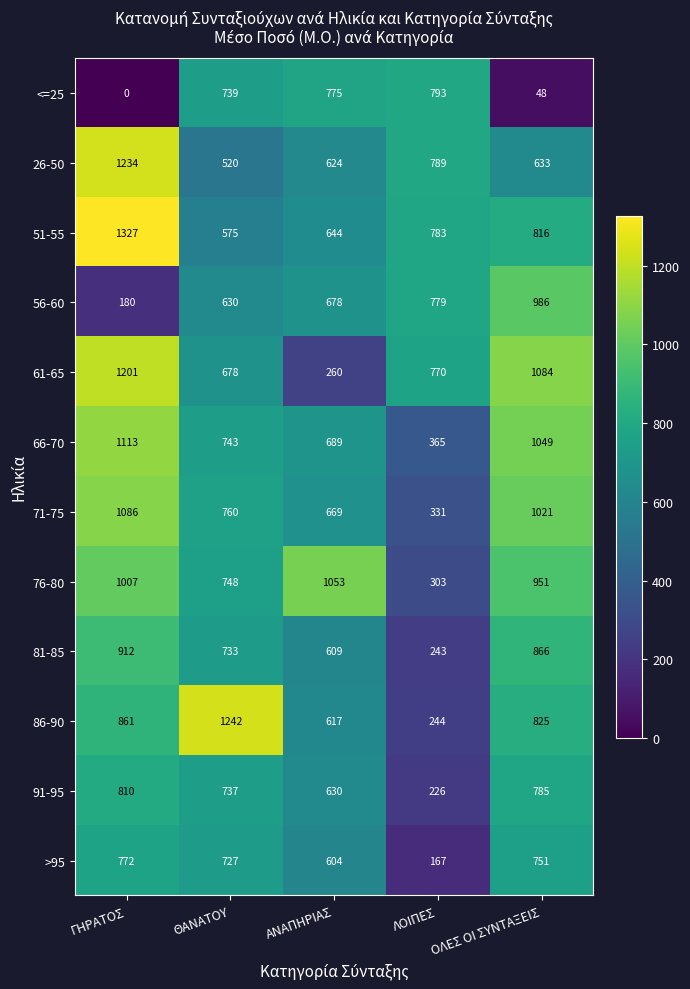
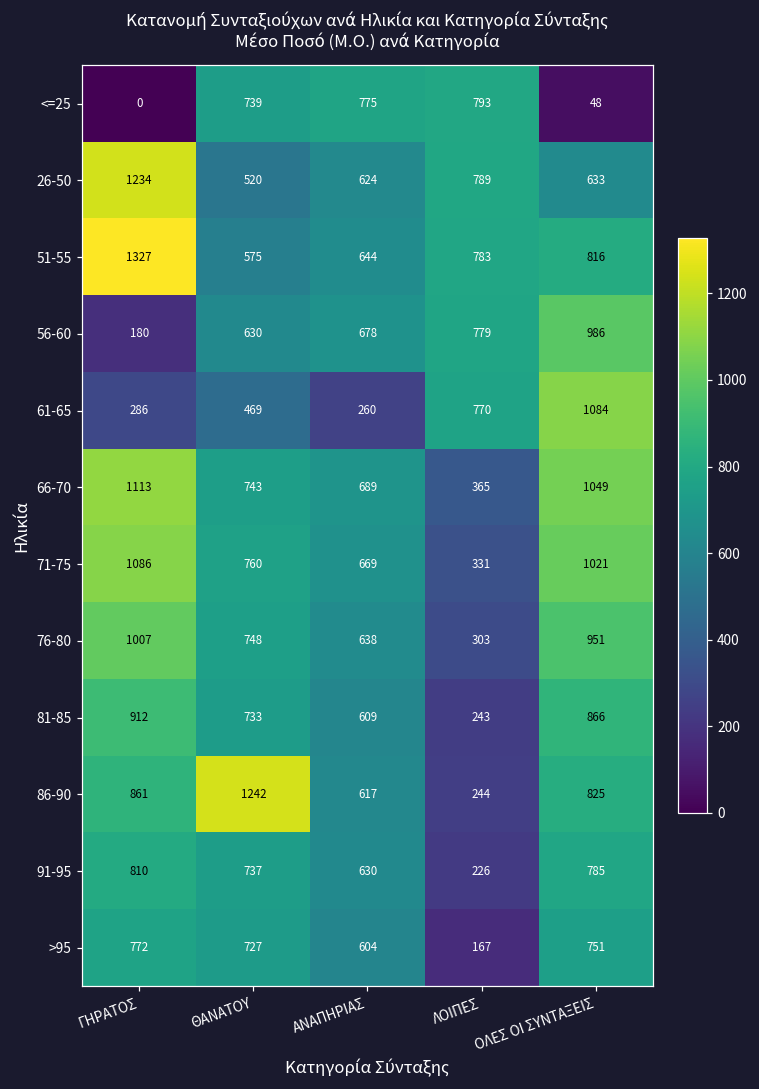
  {
    "<=25": {
      "ΓΗΡΑΤΟΣ": 0,
      "ΘΑΝΑΤΟΥ": 739,
      "ΑΝΑΠΗΡΙΑΣ": 775,
      "ΛΟΙΠΕΣ": 793,
      "ΟΛΕΣ ΟΙ ΣΥΝΤΑΞΕΙΣ": 48
    },
    "26-50": {
      "ΓΗΡΑΤΟΣ": 1234,
      "ΘΑΝΑΤΟΥ": 520,
      "ΑΝΑΠΗΡΙΑΣ": 624,
      "ΛΟΙΠΕΣ": 789,
      "ΟΛΕΣ ΟΙ ΣΥΝΤΑΞΕΙΣ": 633
    },
    "51-55": {
      "ΓΗΡΑΤΟΣ": 1327,
      "ΘΑΝΑΤΟΥ": 575,
      "ΑΝΑΠΗΡΙΑΣ": 644,
      "ΛΟΙΠΕΣ": 783,
      "ΟΛΕΣ ΟΙ ΣΥΝΤΑΞΕΙΣ": 816
    },
    "56-60": {
      "ΓΗΡΑΤΟΣ": 180,
      "ΘΑΝΑΤΟΥ": 630,
      "ΑΝΑΠΗΡΙΑΣ": 678,
      "ΛΟΙΠΕΣ": 779,
      "ΟΛΕΣ ΟΙ ΣΥΝΤΑΞΕΙΣ": 986
    },
    "61-65": {
-     "ΓΗΡΑΤΟΣ": 1201,
-     "ΘΑΝΑΤΟΥ": 678,
+     "ΓΗΡΑΤΟΣ": 286,
+     "ΘΑΝΑΤΟΥ": 469,
      "ΑΝΑΠΗΡΙΑΣ": 260,
      "ΛΟΙΠΕΣ": 770,
      "ΟΛΕΣ ΟΙ ΣΥΝΤΑΞΕΙΣ": 1084
    },
    "66-70": {
      "ΓΗΡΑΤΟΣ": 1113,
      "ΘΑΝΑΤΟΥ": 743,
      "ΑΝΑΠΗΡΙΑΣ": 689,
      "ΛΟΙΠΕΣ": 365,
      "ΟΛΕΣ ΟΙ ΣΥΝΤΑΞΕΙΣ": 1049
    },
    "71-75": {
      "ΓΗΡΑΤΟΣ": 1086,
      "ΘΑΝΑΤΟΥ": 760,
      "ΑΝΑΠΗΡΙΑΣ": 669,
      "ΛΟΙΠΕΣ": 331,
      "ΟΛΕΣ ΟΙ ΣΥΝΤΑΞΕΙΣ": 1021
    },
    "76-80": {
      "ΓΗΡΑΤΟΣ": 1007,
      "ΘΑΝΑΤΟΥ": 748,
-     "ΑΝΑΠΗΡΙΑΣ": 1053,
+     "ΑΝΑΠΗΡΙΑΣ": 638,
      "ΛΟΙΠΕΣ": 303,
      "ΟΛΕΣ ΟΙ ΣΥΝΤΑΞΕΙΣ": 951
    },
    "81-85": {
      "ΓΗΡΑΤΟΣ": 912,
      "ΘΑΝΑΤΟΥ": 733,
      "ΑΝΑΠΗΡΙΑΣ": 609,
      "ΛΟΙΠΕΣ": 243,
      "ΟΛΕΣ ΟΙ ΣΥΝΤΑΞΕΙΣ": 866
    },
    "86-90": {
      "ΓΗΡΑΤΟΣ": 861,
      "ΘΑΝΑΤΟΥ": 1242,
      "ΑΝΑΠΗΡΙΑΣ": 617,
      "ΛΟΙΠΕΣ": 244,
      "ΟΛΕΣ ΟΙ ΣΥΝΤΑΞΕΙΣ": 825
    },
    "91-95": {
      "ΓΗΡΑΤΟΣ": 810,
      "ΘΑΝΑΤΟΥ": 737,
      "ΑΝΑΠΗΡΙΑΣ": 630,
      "ΛΟΙΠΕΣ": 226,
      "ΟΛΕΣ ΟΙ ΣΥΝΤΑΞΕΙΣ": 785
    },
    ">95": {
      "ΓΗΡΑΤΟΣ": 772,
      "ΘΑΝΑΤΟΥ": 727,
      "ΑΝΑΠΗΡΙΑΣ": 604,
      "ΛΟΙΠΕΣ": 167,
      "ΟΛΕΣ ΟΙ ΣΥΝΤΑΞΕΙΣ": 751
    }
  }
